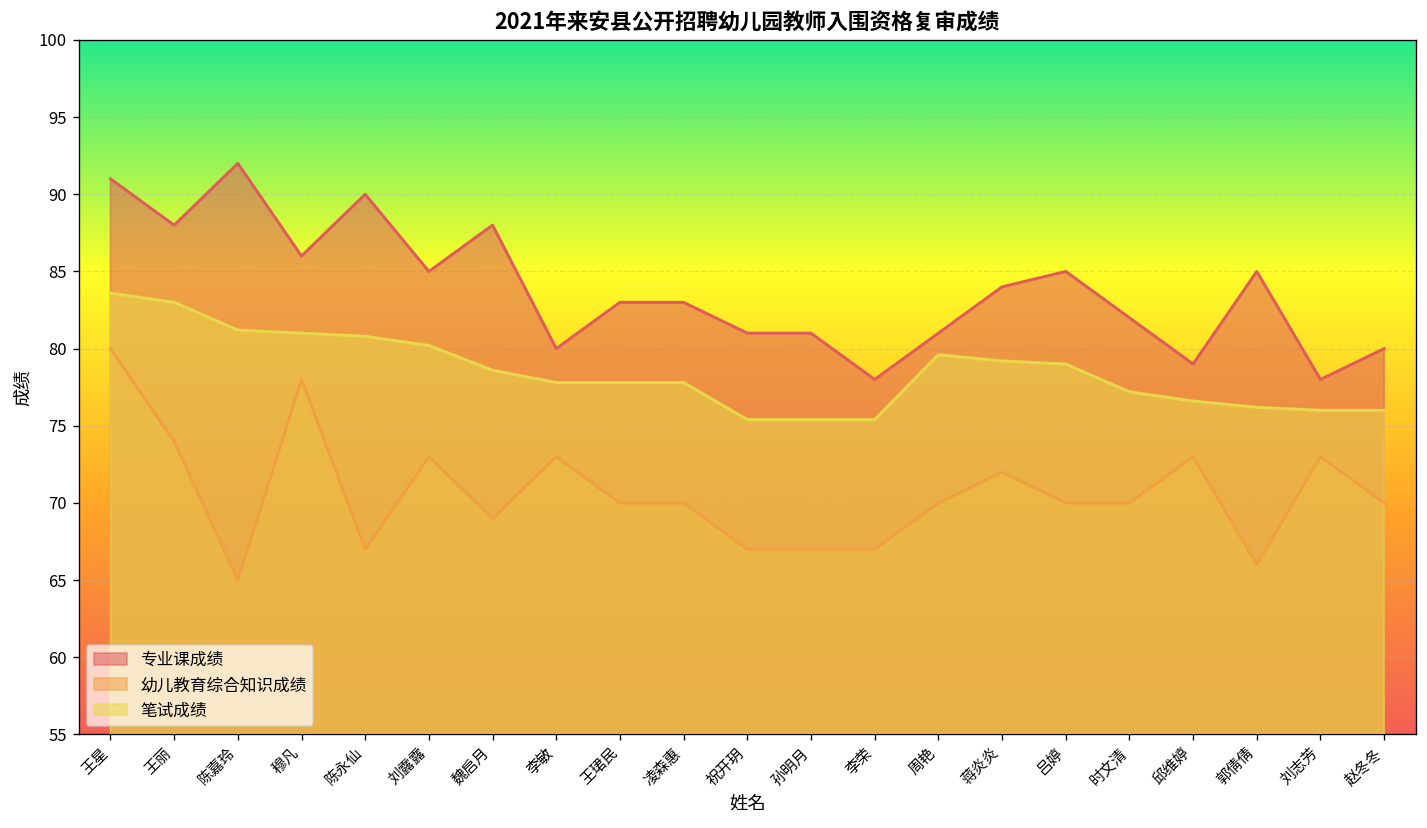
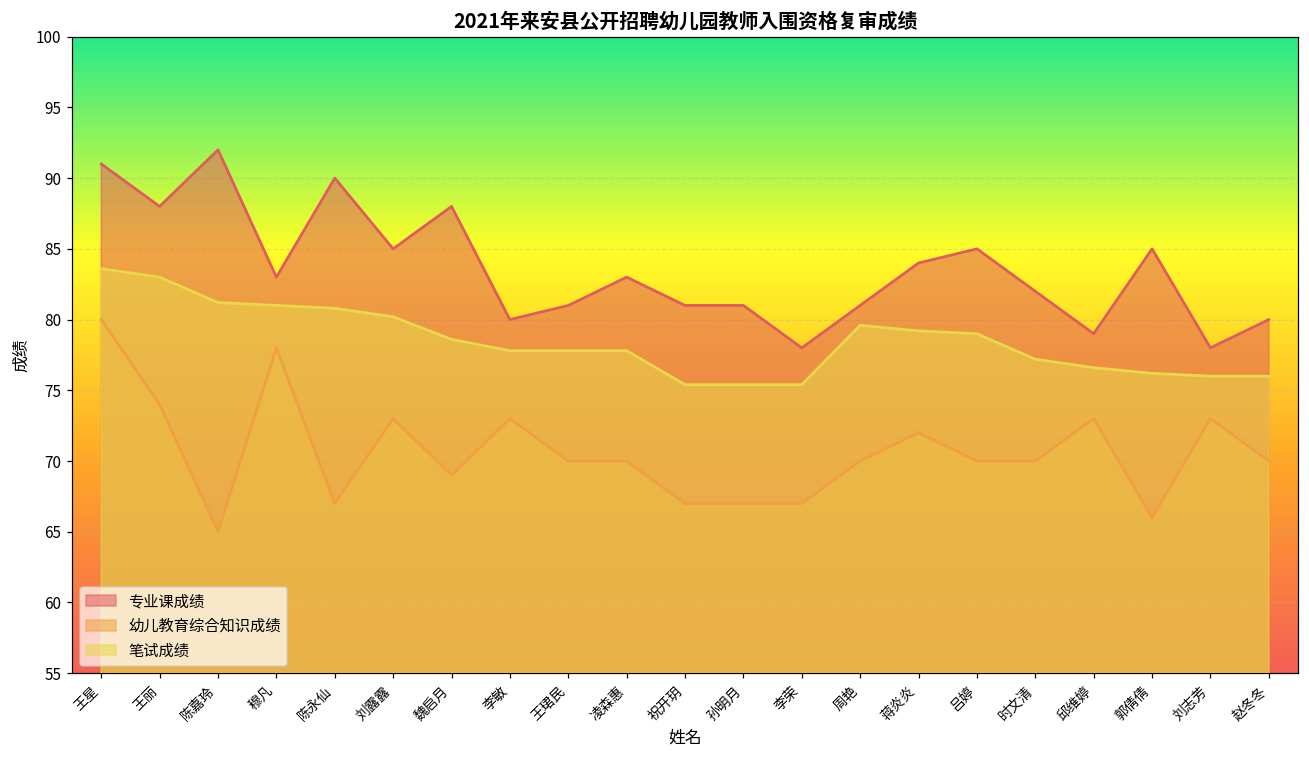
  {
    "专业课成绩": {
      "王星": 91,
      "王丽": 88,
      "陈嘉玲": 92,
-     "穆凡": 86,
+     "穆凡": 83,
      "陈永仙": 90,
      "刘露露": 85,
      "魏启月": 88,
      "李敏": 80,
-     "王珺民": 83,
+     "王珺民": 81,
      "凌森惠": 83,
      "祝开玥": 81,
      "孙明月": 81,
      "李荣": 78,
      "周艳": 81,
      "蒋炎炎": 84,
      "吕婷": 85,
      "时文清": 82,
      "邱维婷": 79,
      "郭倩倩": 85,
      "刘志芳": 78,
      "赵冬冬": 80
    }
  }
